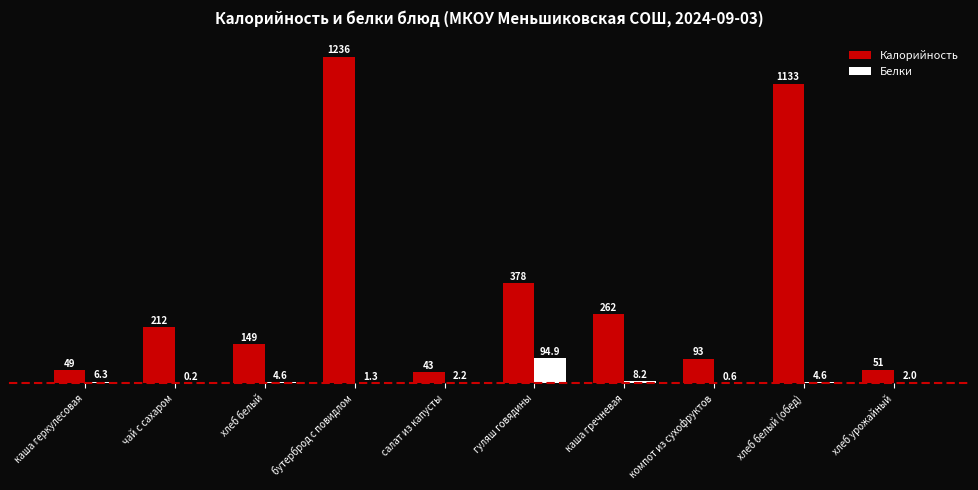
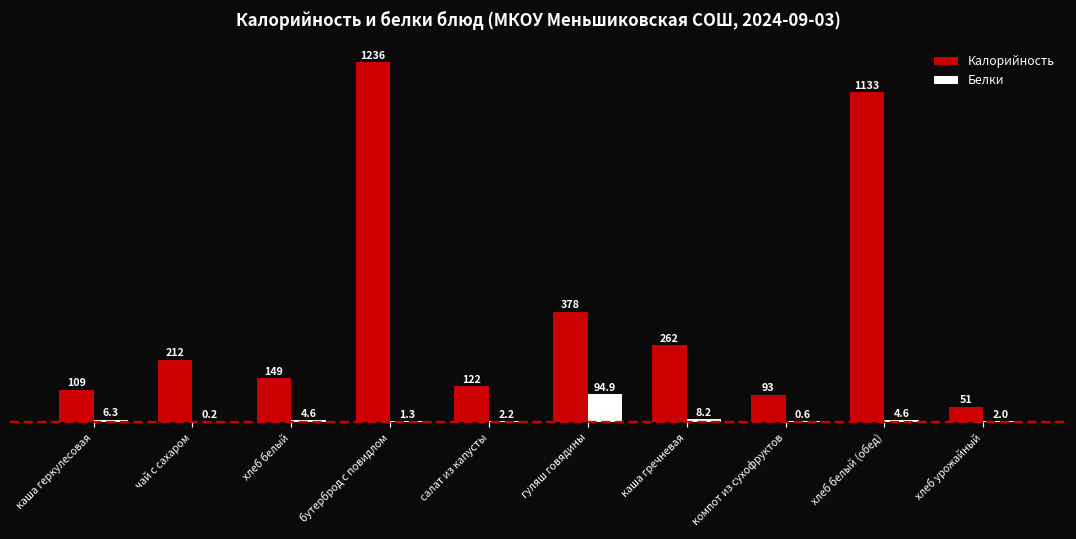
  {
    "Калорийность": {
-     "каша геркулесовая": 49,
+     "каша геркулесовая": 109,
      "чай с сахаром": 212,
      "хлеб белый": 149,
      "бутерброд с повидлом": 1236,
-     "салат из капусты": 43,
+     "салат из капусты": 122,
      "гуляш говядины": 378,
      "каша гречневая": 262,
      "компот из сухофруктов": 93,
      "хлеб белый (обед)": 1133,
      "хлеб урожайный": 51
    },
    "Белки": {
      "каша геркулесовая": 6.3,
      "чай с сахаром": 0.2,
      "хлеб белый": 4.6,
      "бутерброд с повидлом": 1.3,
      "салат из капусты": 2.2,
      "гуляш говядины": 94.9,
      "каша гречневая": 8.2,
      "компот из сухофруктов": 0.6,
      "хлеб белый (обед)": 4.6,
      "хлеб урожайный": 2.0
    }
  }
